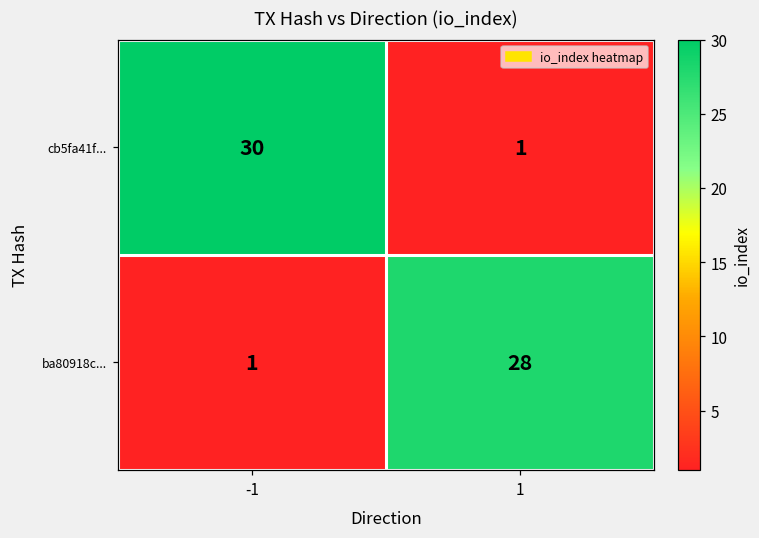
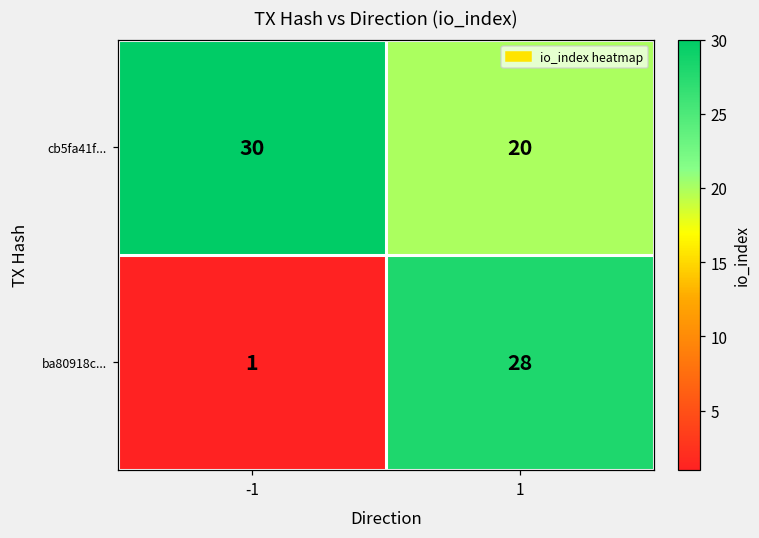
  {
    "cb5fa41f...": {
      "-1": 30,
-     "1": 1
+     "1": 20
    },
    "ba80918c...": {
      "-1": 1,
      "1": 28
    }
  }
